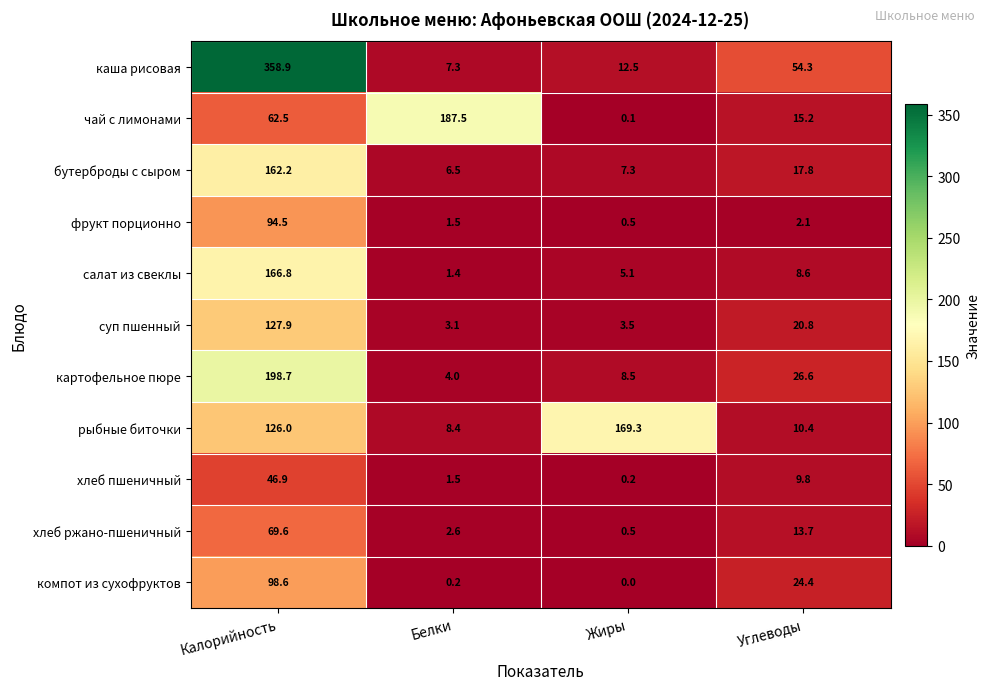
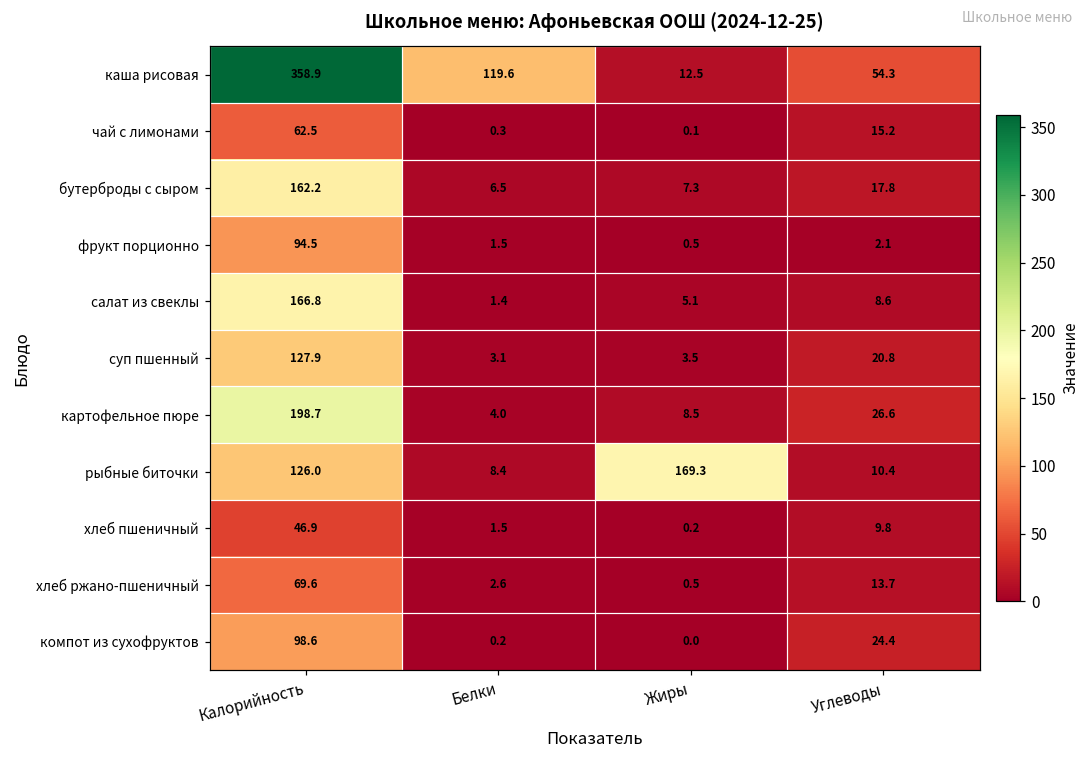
  {
    "каша рисовая": {
      "Калорийность": 358.9,
-     "Белки": 7.3,
+     "Белки": 119.6,
      "Жиры": 12.5,
      "Углеводы": 54.3
    },
    "чай с лимонами": {
      "Калорийность": 62.5,
-     "Белки": 187.5,
+     "Белки": 0.3,
      "Жиры": 0.1,
      "Углеводы": 15.2
    },
    "бутерброды с сыром": {
      "Калорийность": 162.2,
      "Белки": 6.5,
      "Жиры": 7.3,
      "Углеводы": 17.8
    },
    "фрукт порционно": {
      "Калорийность": 94.5,
      "Белки": 1.5,
      "Жиры": 0.5,
      "Углеводы": 2.1
    },
    "салат из свеклы": {
      "Калорийность": 166.8,
      "Белки": 1.4,
      "Жиры": 5.1,
      "Углеводы": 8.6
    },
    "суп пшенный": {
      "Калорийность": 127.9,
      "Белки": 3.1,
      "Жиры": 3.5,
      "Углеводы": 20.8
    },
    "картофельное пюре": {
      "Калорийность": 198.7,
      "Белки": 4.0,
      "Жиры": 8.5,
      "Углеводы": 26.6
    },
    "рыбные биточки": {
      "Калорийность": 126.0,
      "Белки": 8.4,
      "Жиры": 169.3,
      "Углеводы": 10.4
    },
    "хлеб пшеничный": {
      "Калорийность": 46.9,
      "Белки": 1.5,
      "Жиры": 0.2,
      "Углеводы": 9.8
    },
    "хлеб ржано-пшеничный": {
      "Калорийность": 69.6,
      "Белки": 2.6,
      "Жиры": 0.5,
      "Углеводы": 13.7
    },
    "компот из сухофруктов": {
      "Калорийность": 98.6,
      "Белки": 0.2,
      "Жиры": 0.0,
      "Углеводы": 24.4
    }
  }
